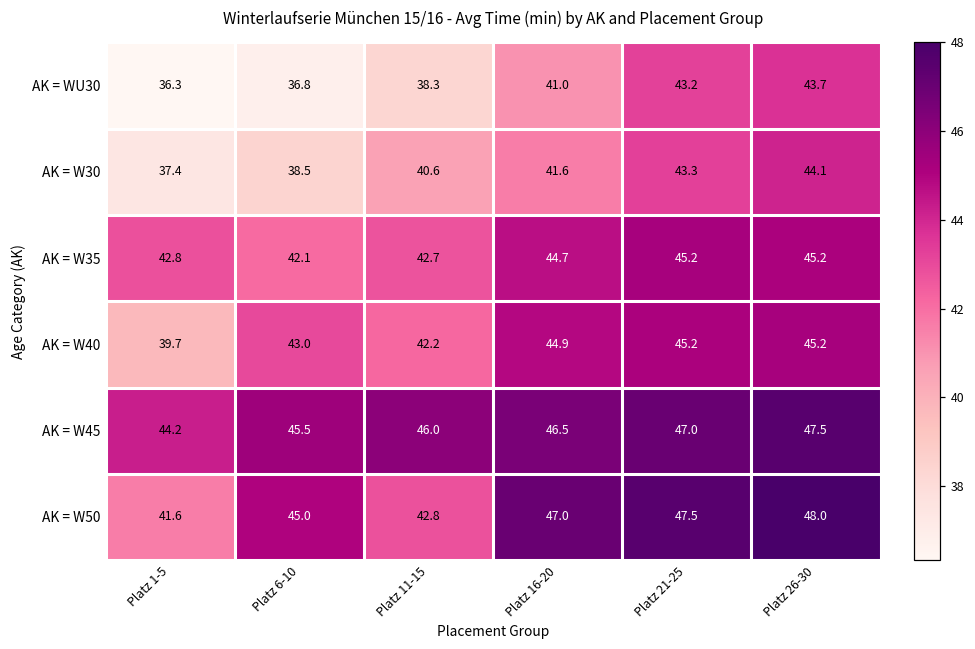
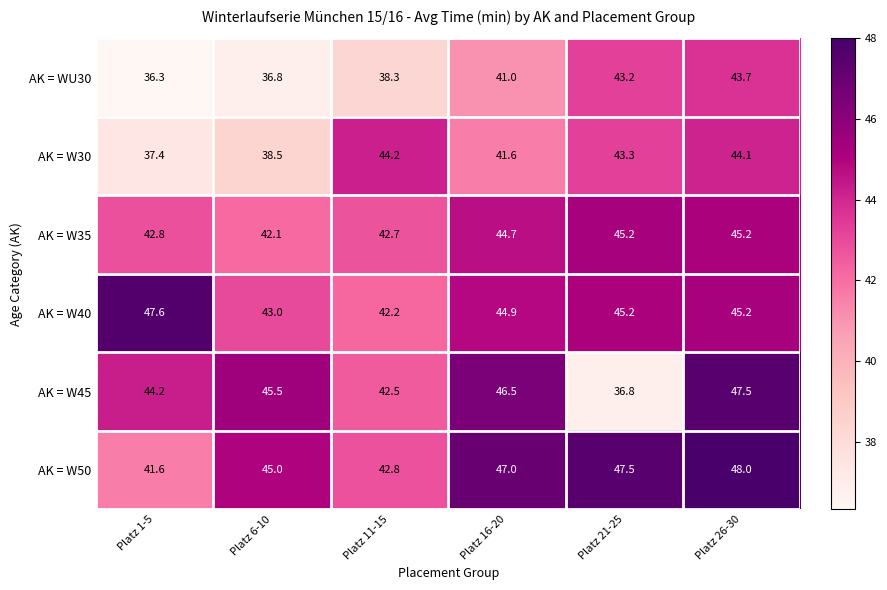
  {
    "AK = WU30": {
      "Platz 1-5": 36.3,
      "Platz 6-10": 36.8,
      "Platz 11-15": 38.3,
      "Platz 16-20": 41.0,
      "Platz 21-25": 43.2,
      "Platz 26-30": 43.7
    },
    "AK = W30": {
      "Platz 1-5": 37.4,
      "Platz 6-10": 38.5,
-     "Platz 11-15": 40.6,
+     "Platz 11-15": 44.2,
      "Platz 16-20": 41.6,
      "Platz 21-25": 43.3,
      "Platz 26-30": 44.1
    },
    "AK = W35": {
      "Platz 1-5": 42.8,
      "Platz 6-10": 42.1,
      "Platz 11-15": 42.7,
      "Platz 16-20": 44.7,
      "Platz 21-25": 45.2,
      "Platz 26-30": 45.2
    },
    "AK = W40": {
-     "Platz 1-5": 39.7,
+     "Platz 1-5": 47.6,
      "Platz 6-10": 43.0,
      "Platz 11-15": 42.2,
      "Platz 16-20": 44.9,
      "Platz 21-25": 45.2,
      "Platz 26-30": 45.2
    },
    "AK = W45": {
      "Platz 1-5": 44.2,
      "Platz 6-10": 45.5,
-     "Platz 11-15": 46.0,
+     "Platz 11-15": 42.5,
      "Platz 16-20": 46.5,
-     "Platz 21-25": 47.0,
+     "Platz 21-25": 36.8,
      "Platz 26-30": 47.5
    },
    "AK = W50": {
      "Platz 1-5": 41.6,
      "Platz 6-10": 45.0,
      "Platz 11-15": 42.8,
      "Platz 16-20": 47.0,
      "Platz 21-25": 47.5,
      "Platz 26-30": 48.0
    }
  }
